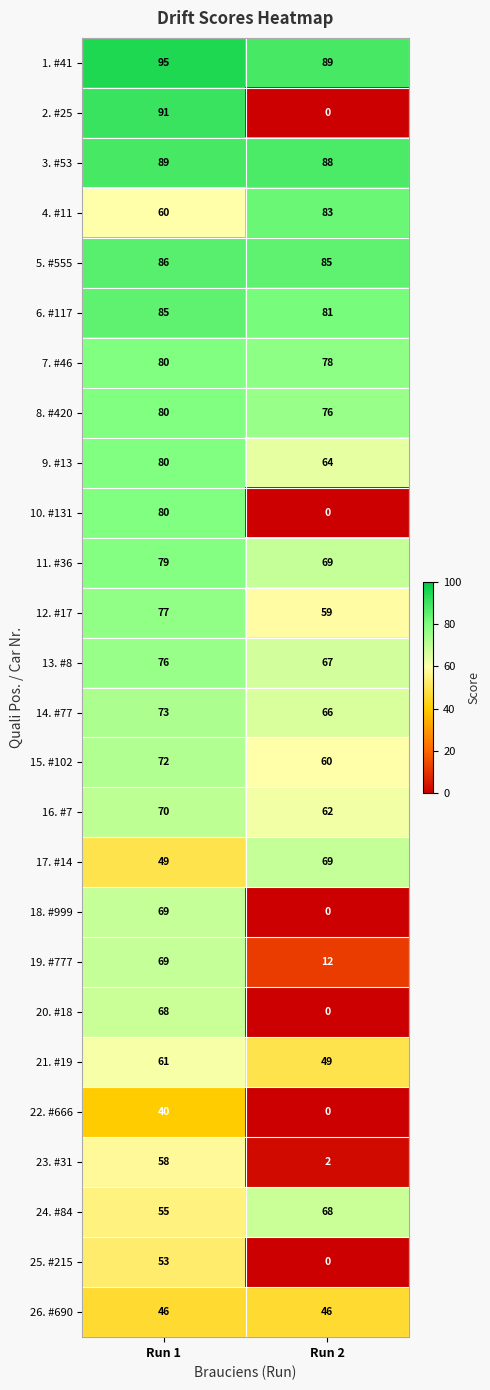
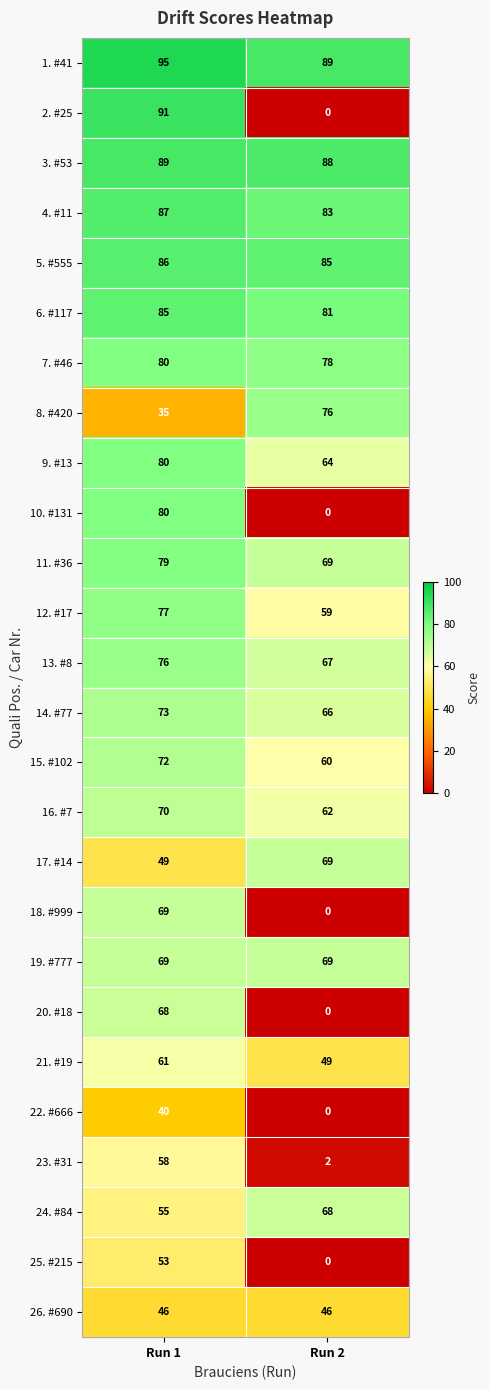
  {
    "1. #41": {
      "Run 1": 95,
      "Run 2": 89
    },
    "2. #25": {
      "Run 1": 91,
      "Run 2": 0
    },
    "3. #53": {
      "Run 1": 89,
      "Run 2": 88
    },
    "4. #11": {
-     "Run 1": 60,
+     "Run 1": 87,
      "Run 2": 83
    },
    "5. #555": {
      "Run 1": 86,
      "Run 2": 85
    },
    "6. #117": {
      "Run 1": 85,
      "Run 2": 81
    },
    "7. #46": {
      "Run 1": 80,
      "Run 2": 78
    },
    "8. #420": {
-     "Run 1": 80,
+     "Run 1": 35,
      "Run 2": 76
    },
    "9. #13": {
      "Run 1": 80,
      "Run 2": 64
    },
    "10. #131": {
      "Run 1": 80,
      "Run 2": 0
    },
    "11. #36": {
      "Run 1": 79,
      "Run 2": 69
    },
    "12. #17": {
      "Run 1": 77,
      "Run 2": 59
    },
    "13. #8": {
      "Run 1": 76,
      "Run 2": 67
    },
    "14. #77": {
      "Run 1": 73,
      "Run 2": 66
    },
    "15. #102": {
      "Run 1": 72,
      "Run 2": 60
    },
    "16. #7": {
      "Run 1": 70,
      "Run 2": 62
    },
    "17. #14": {
      "Run 1": 49,
      "Run 2": 69
    },
    "18. #999": {
      "Run 1": 69,
      "Run 2": 0
    },
    "19. #777": {
      "Run 1": 69,
-     "Run 2": 12
+     "Run 2": 69
    },
    "20. #18": {
      "Run 1": 68,
      "Run 2": 0
    },
    "21. #19": {
      "Run 1": 61,
      "Run 2": 49
    },
    "22. #666": {
      "Run 1": 40,
      "Run 2": 0
    },
    "23. #31": {
      "Run 1": 58,
      "Run 2": 2
    },
    "24. #84": {
      "Run 1": 55,
      "Run 2": 68
    },
    "25. #215": {
      "Run 1": 53,
      "Run 2": 0
    },
    "26. #690": {
      "Run 1": 46,
      "Run 2": 46
    }
  }
